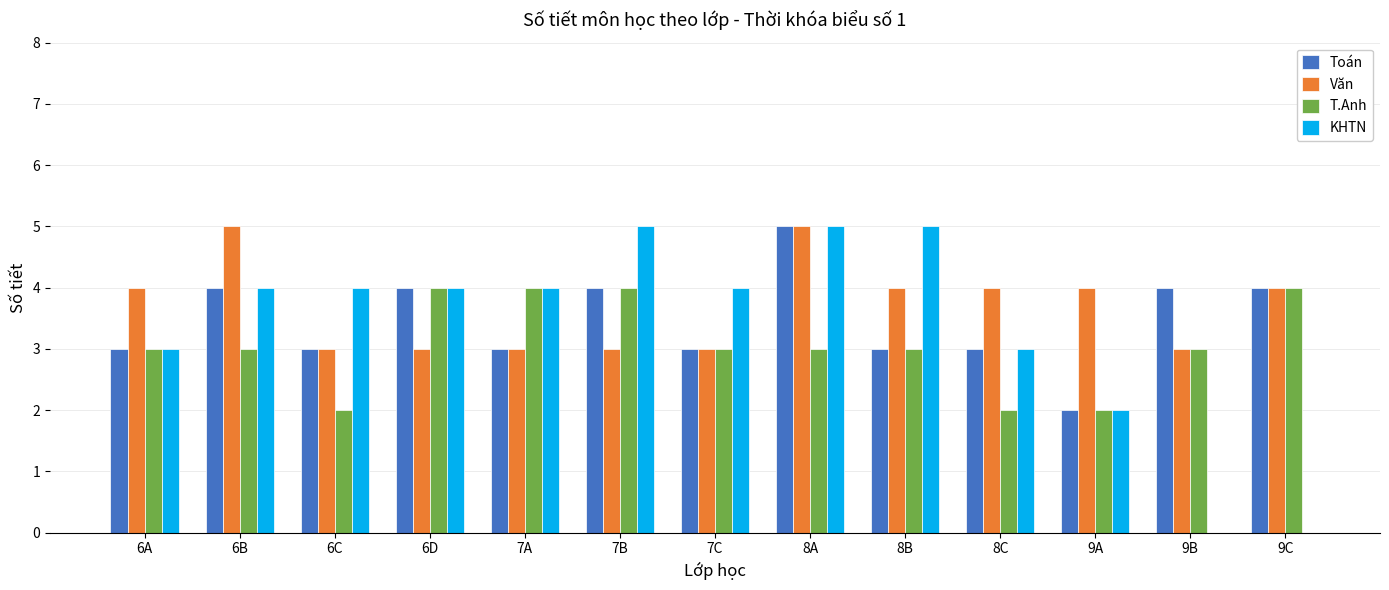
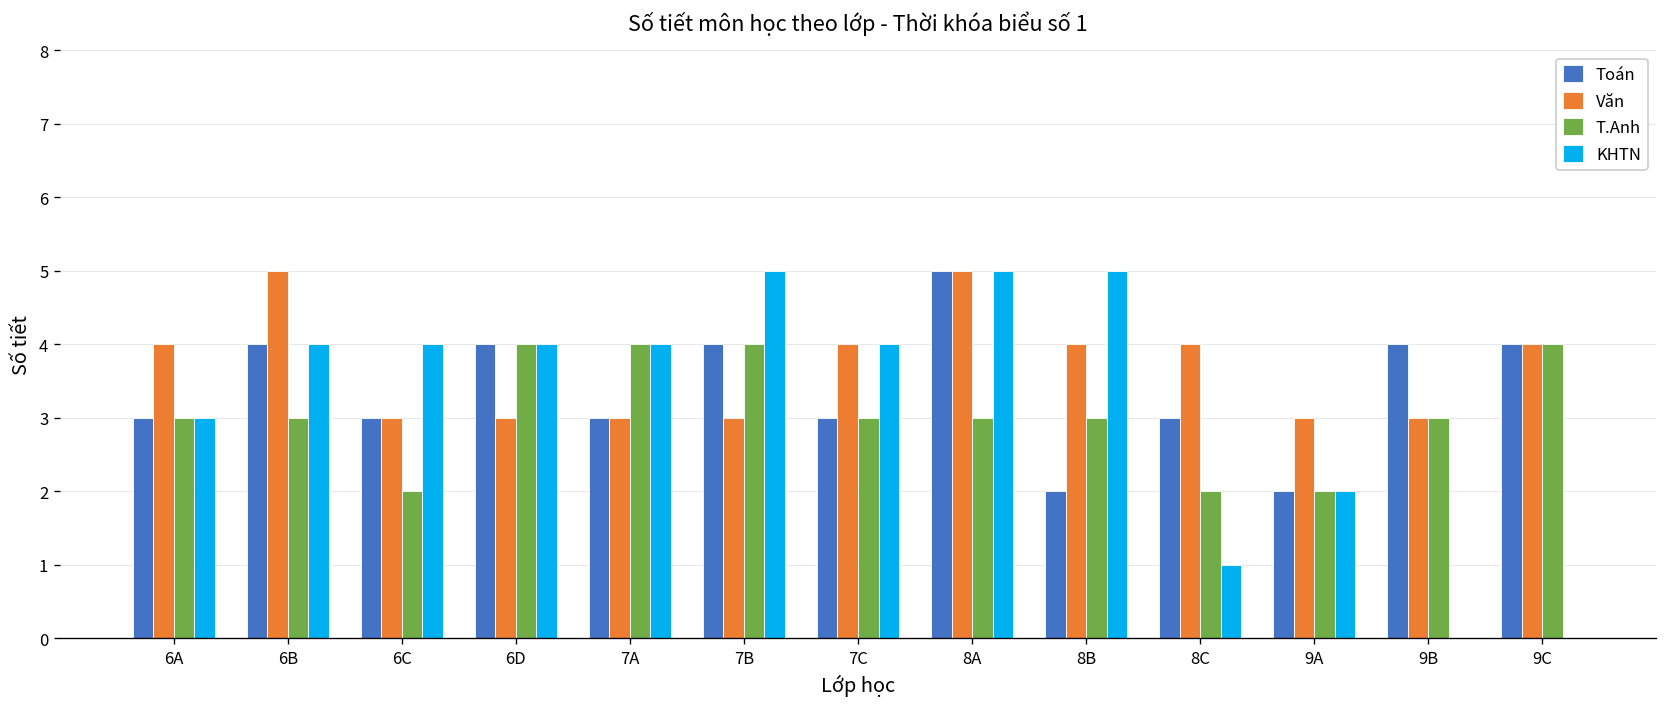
  {
    "Toán": {
      "6A": 3,
      "6B": 4,
      "6C": 3,
      "6D": 4,
      "7A": 3,
      "7B": 4,
      "7C": 3,
      "8A": 5,
-     "8B": 3,
+     "8B": 2,
      "8C": 3,
      "9A": 2,
      "9B": 4,
      "9C": 4
    },
    "Văn": {
      "6A": 4,
      "6B": 5,
      "6C": 3,
      "6D": 3,
      "7A": 3,
      "7B": 3,
-     "7C": 3,
+     "7C": 4,
      "8A": 5,
      "8B": 4,
      "8C": 4,
-     "9A": 4,
+     "9A": 3,
      "9B": 3,
      "9C": 4
    },
    "T.Anh": {
      "6A": 3,
      "6B": 3,
      "6C": 2,
      "6D": 4,
      "7A": 4,
      "7B": 4,
      "7C": 3,
      "8A": 3,
      "8B": 3,
      "8C": 2,
      "9A": 2,
      "9B": 3,
      "9C": 4
    },
    "KHTN": {
      "6A": 3,
      "6B": 4,
      "6C": 4,
      "6D": 4,
      "7A": 4,
      "7B": 5,
      "7C": 4,
      "8A": 5,
      "8B": 5,
-     "8C": 3,
+     "8C": 1,
      "9A": 2,
      "9B": 0,
      "9C": 0
    }
  }
